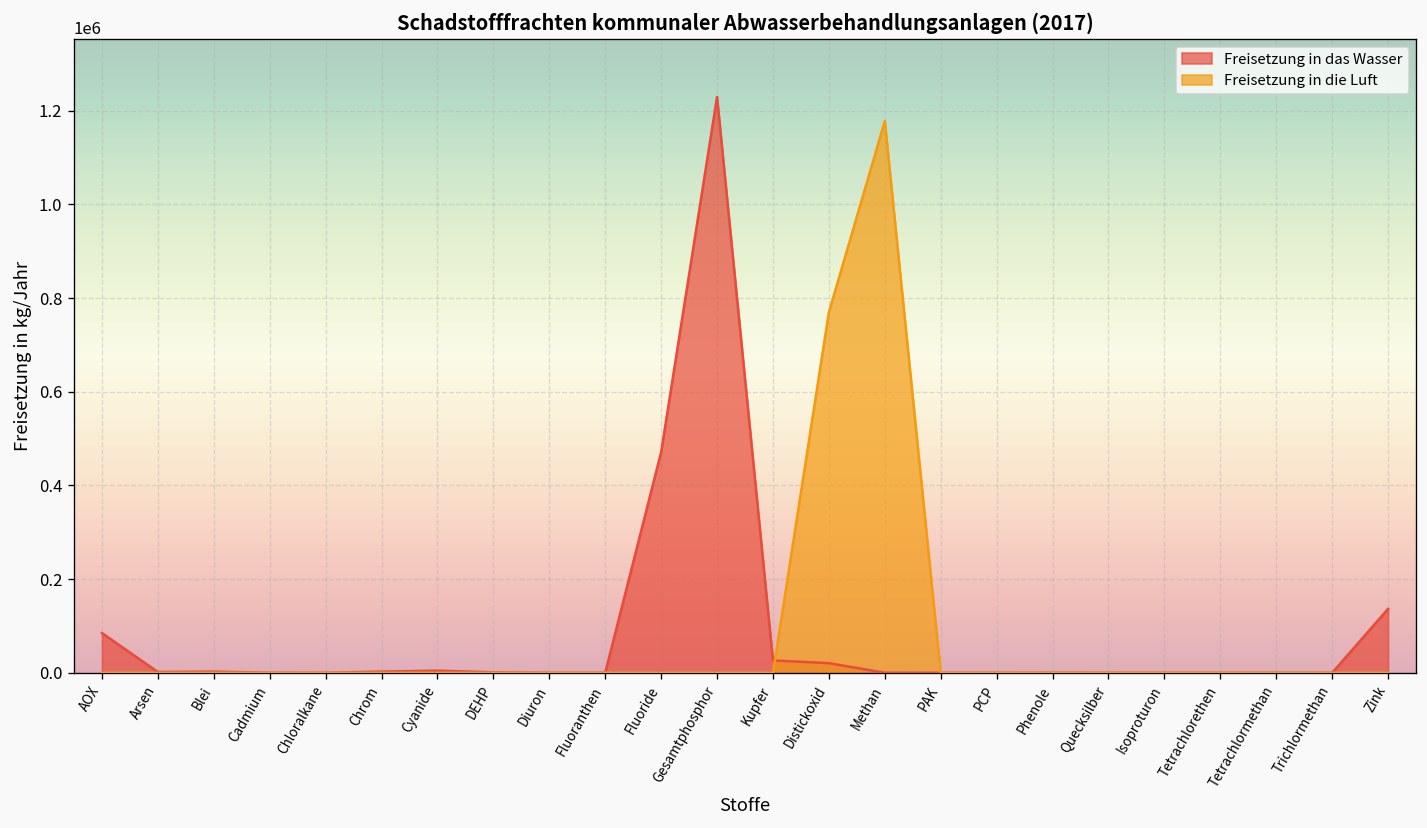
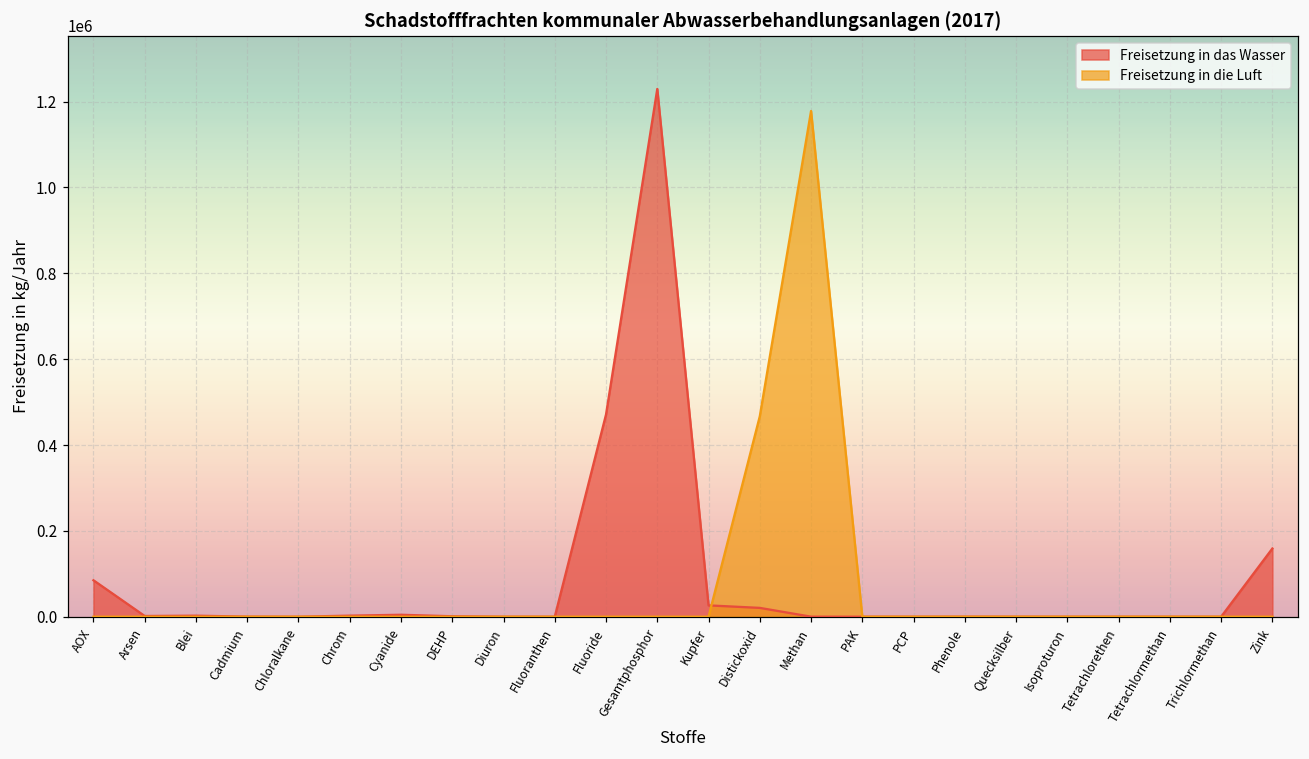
  {
    "Freisetzung in das Wasser": {
      "AOX": 80000,
      "Fluoride": 470000,
      "Gesamtphosphor": 1230000,
      "Kupfer": 30000,
      "Distickoxid": 20000,
      "Methan": 0,
-     "Zink": 140000
+     "Zink": 160000
    },
    "Freisetzung in die Luft": {
      "AOX": 0,
      "Fluoride": 0,
      "Gesamtphosphor": 0,
      "Kupfer": 0,
-     "Distickoxid": 770000,
+     "Distickoxid": 470000,
      "Methan": 1180000,
      "Zink": 0
    }
  }
